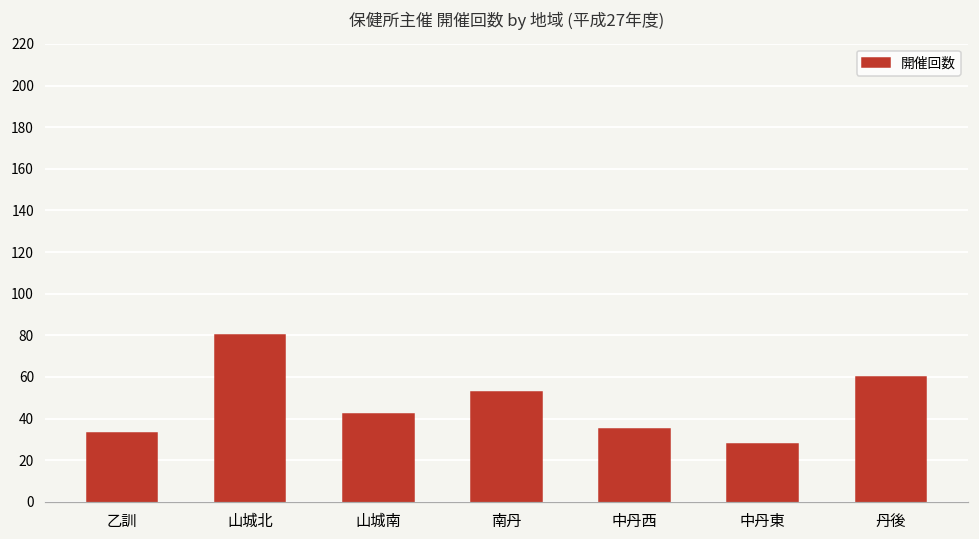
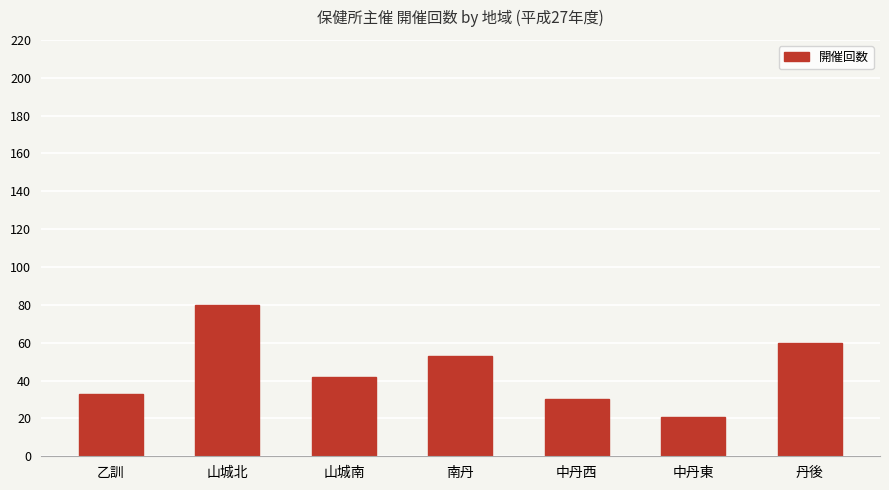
  {
    "乙訓": 33,
    "山城北": 80,
    "山城南": 42,
    "南丹": 53,
-   "中丹西": 35,
-   "中丹東": 28,
+   "中丹西": 30,
+   "中丹東": 21,
    "丹後": 60
  }
